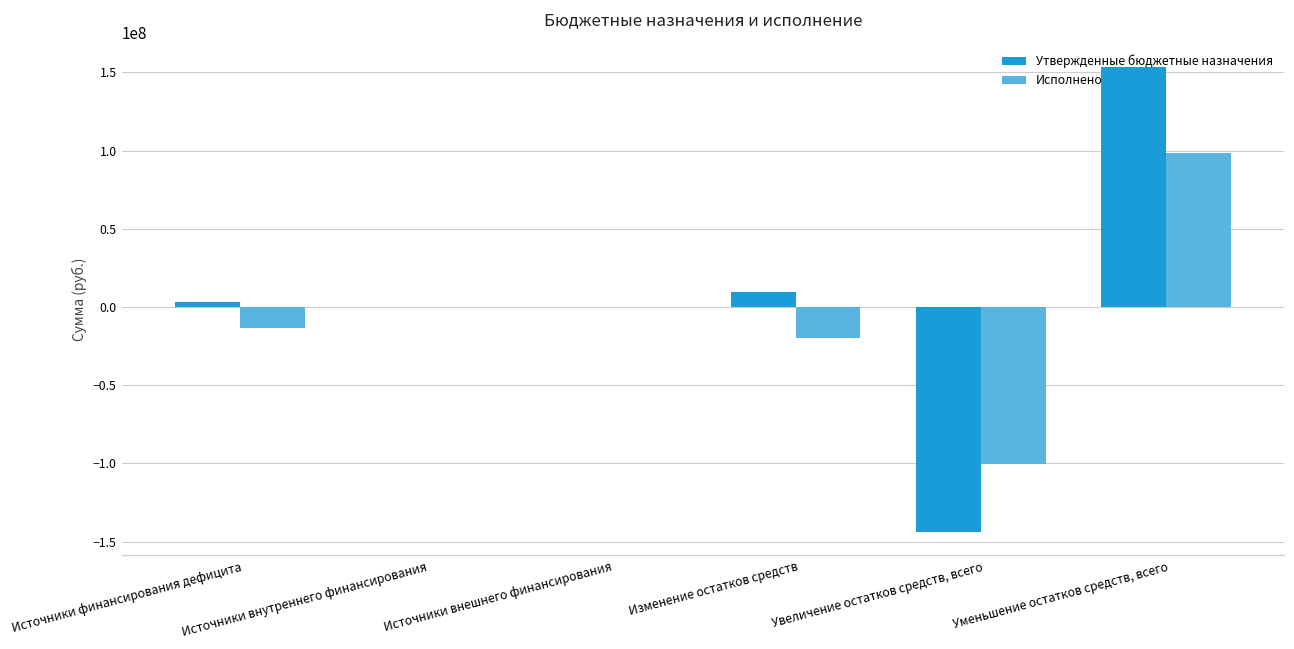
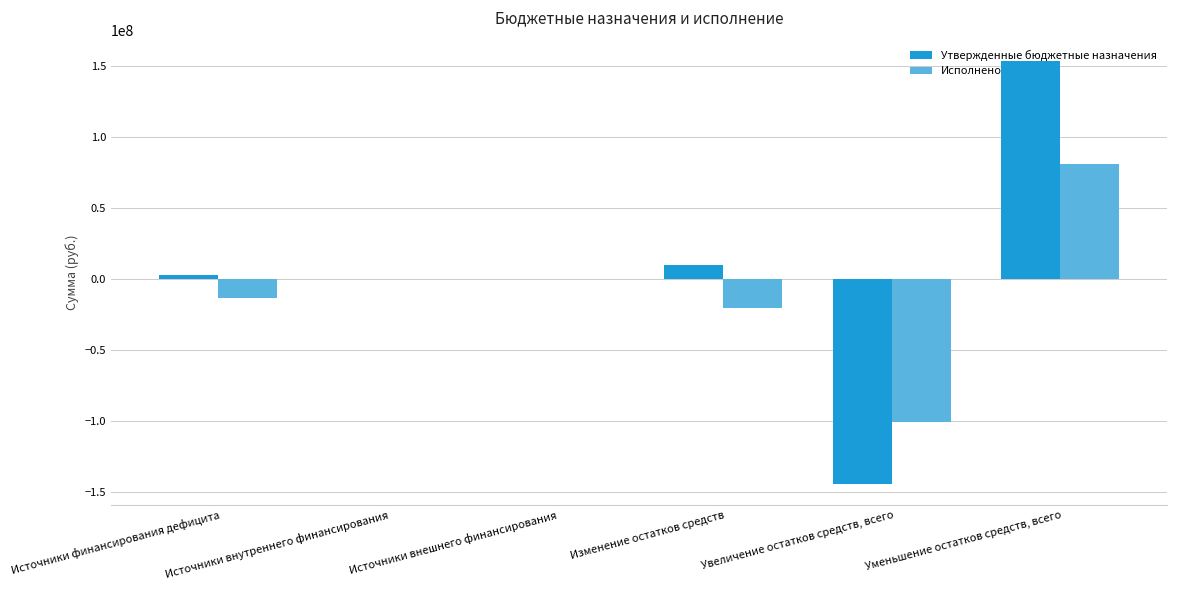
  {
    "Утвержденные бюджетные назначения": {
      "Источники финансирования дефицита": 3000000,
      "Источники внутреннего финансирования": 0,
      "Источники внешнего финансирования": 0,
      "Изменение остатков средств": 10000000,
      "Увеличение остатков средств, всего": -144000000,
      "Уменьшение остатков средств, всего": 154000000
    },
    "Исполнено": {
      "Источники финансирования дефицита": -13000000,
      "Источники внутреннего финансирования": 0,
      "Источники внешнего финансирования": 0,
      "Изменение остатков средств": -20000000,
      "Увеличение остатков средств, всего": -100000000,
-     "Уменьшение остатков средств, всего": 98000000
+     "Уменьшение остатков средств, всего": 81000000
    }
  }
